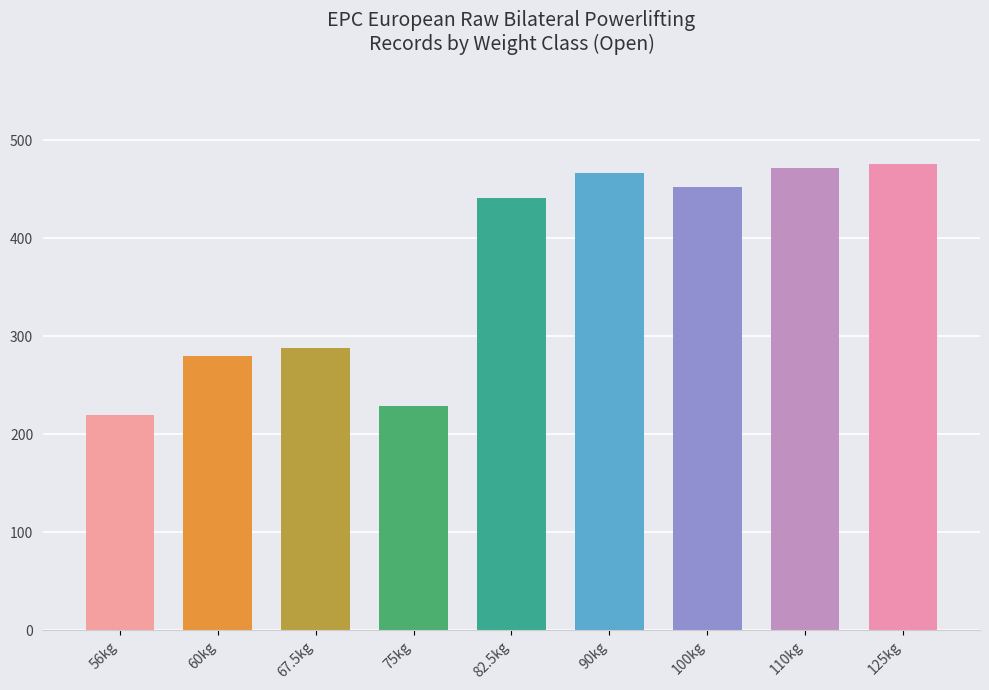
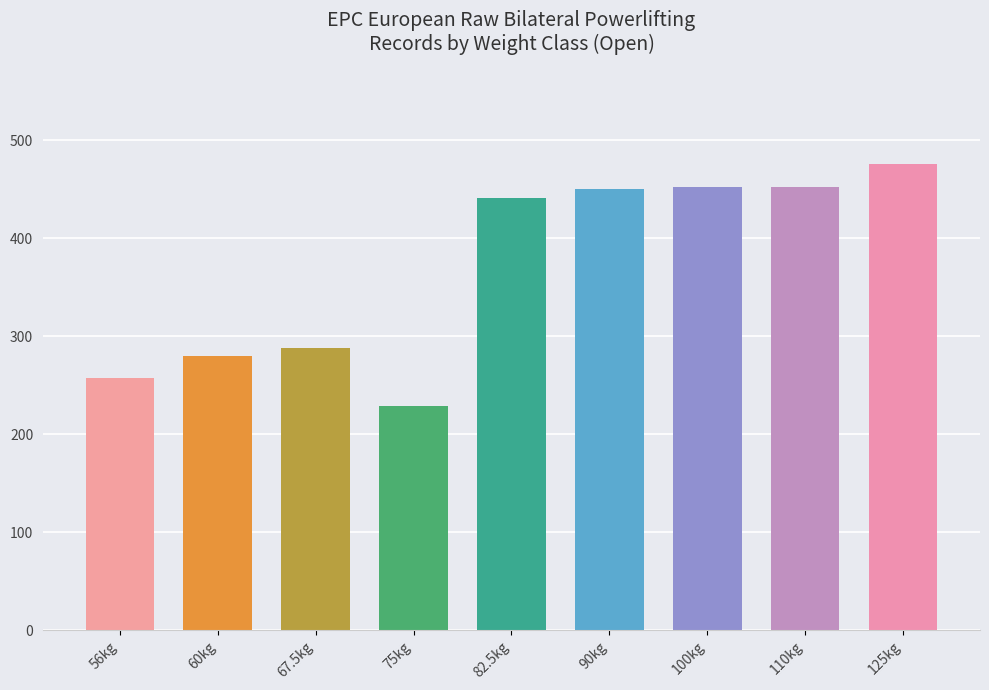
  {
-   "56kg": 220,
+   "56kg": 260,
    "60kg": 280,
    "67.5kg": 290,
    "75kg": 230,
    "82.5kg": 440,
-   "90kg": 470,
+   "90kg": 450,
    "100kg": 450,
-   "110kg": 470,
+   "110kg": 450,
    "125kg": 480
  }
